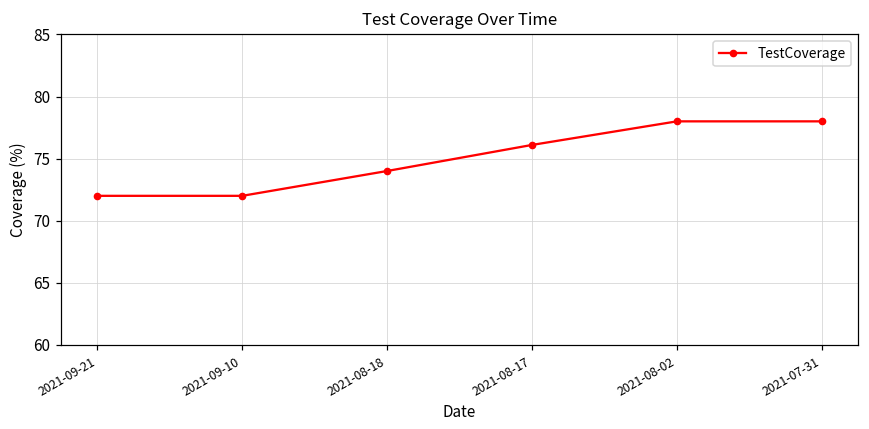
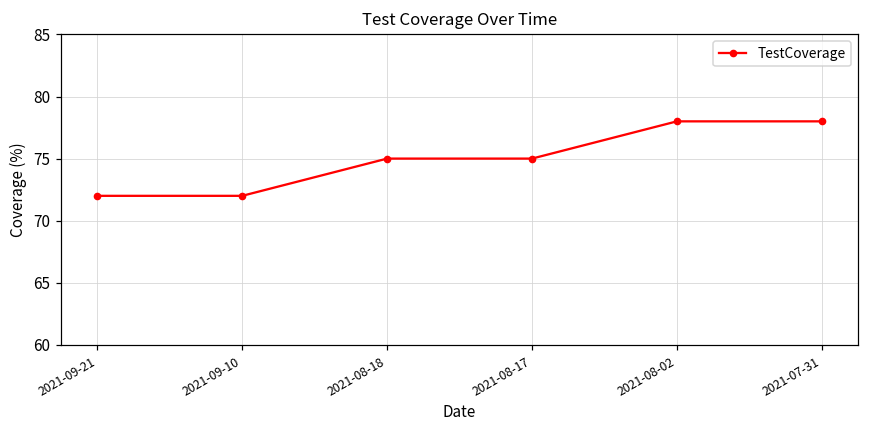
  {
    "2021-09-21": 72.0,
    "2021-09-10": 72.0,
-   "2021-08-18": 74,
-   "2021-08-17": 76.1,
+   "2021-08-18": 75,
+   "2021-08-17": 75.0,
    "2021-08-02": 78.0,
    "2021-07-31": 78.0
  }
